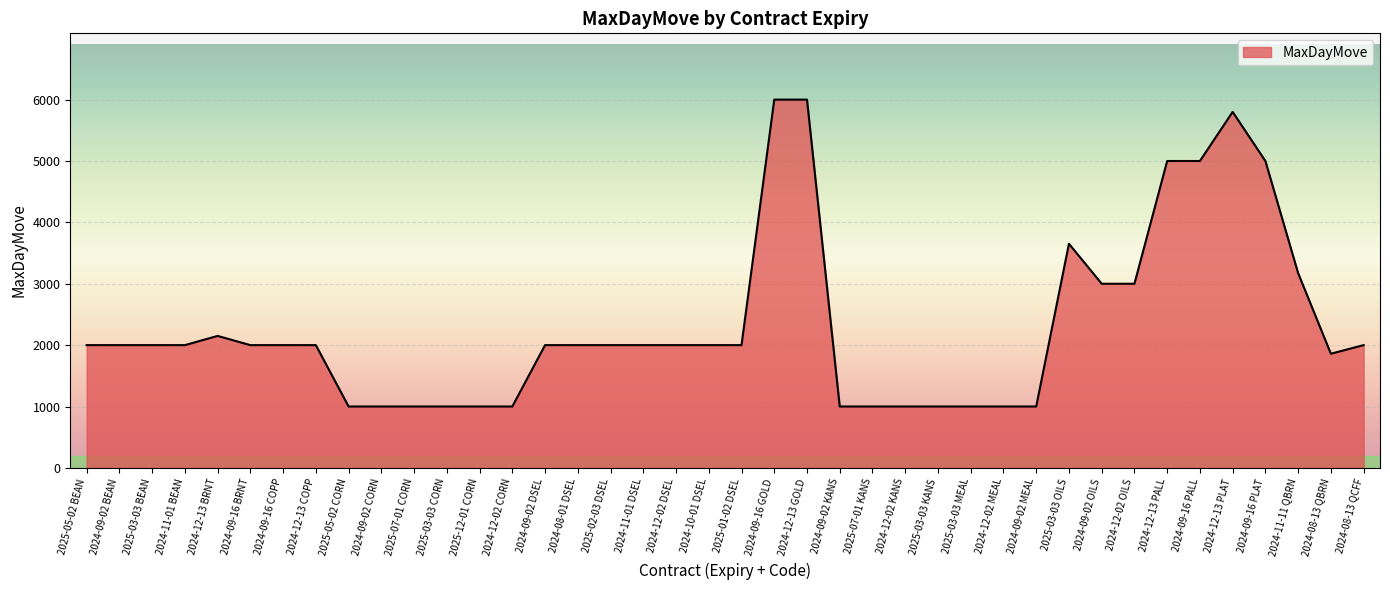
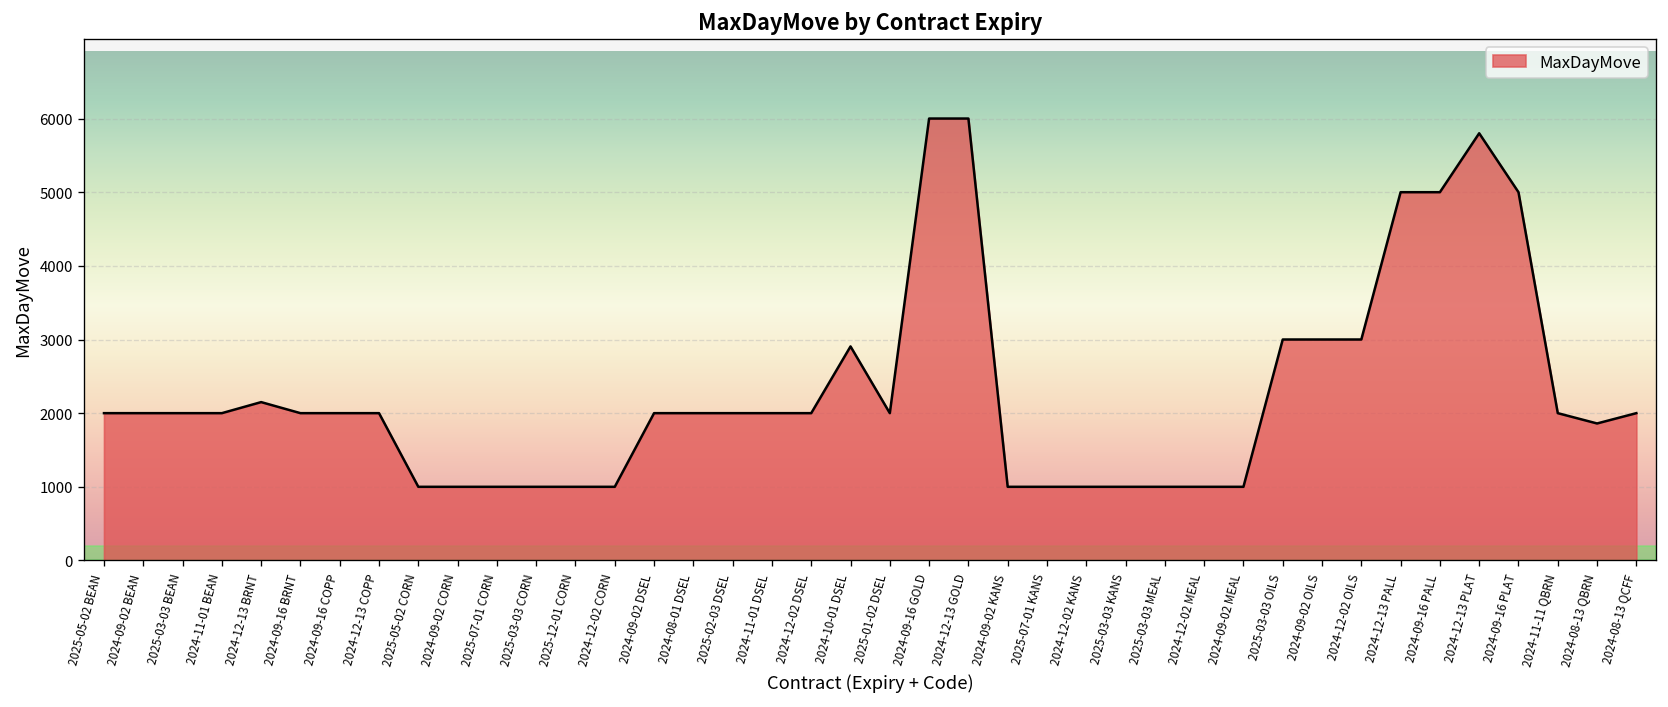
  {
    "2025-05-02 BEAN": 2000,
    "2024-09-02 BEAN": 2000,
    "2025-03-03 BEAN": 2000,
    "2024-11-01 BEAN": 2000,
    "2024-12-13 BRNT": 2200,
    "2024-09-16 BRNT": 2000,
    "2024-09-16 COPP": 2000,
    "2024-12-13 COPP": 2000,
    "2025-05-02 CORN": 1000,
    "2024-09-02 CORN": 1000,
    "2025-07-01 CORN": 1000,
    "2025-03-03 CORN": 1000,
    "2025-12-01 CORN": 1000,
    "2024-12-02 CORN": 1000,
    "2024-09-02 DSEL": 2000,
    "2024-08-01 DSEL": 2000,
    "2025-02-03 DSEL": 2000,
    "2024-11-01 DSEL": 2000,
    "2024-12-02 DSEL": 2000,
-   "2024-10-01 DSEL": 2000,
+   "2024-10-01 DSEL": 2900,
    "2025-01-02 DSEL": 2000,
    "2024-09-16 GOLD": 6000,
    "2024-12-13 GOLD": 6000,
    "2024-09-02 KANS": 1000,
    "2025-07-01 KANS": 1000,
    "2024-12-02 KANS": 1000,
    "2025-03-03 KANS": 1000,
    "2025-03-03 MEAL": 1000,
    "2024-12-02 MEAL": 1000,
    "2024-09-02 MEAL": 1000,
-   "2025-03-03 OILS": 3700,
+   "2025-03-03 OILS": 3000,
    "2024-09-02 OILS": 3000,
    "2024-12-02 OILS": 3000,
    "2024-12-13 PALL": 5000,
    "2024-09-16 PALL": 5000,
    "2024-12-13 PLAT": 5800,
    "2024-09-16 PLAT": 5000,
-   "2024-11-11 QBRN": 3200,
+   "2024-11-11 QBRN": 2000,
    "2024-08-13 QBRN": 1900,
    "2024-08-13 QCFF": 2000
  }
